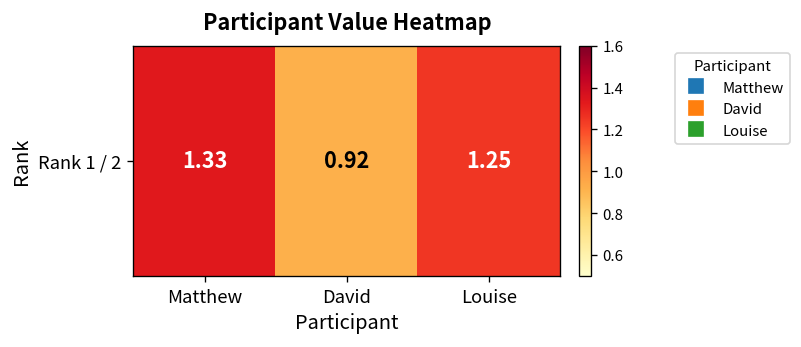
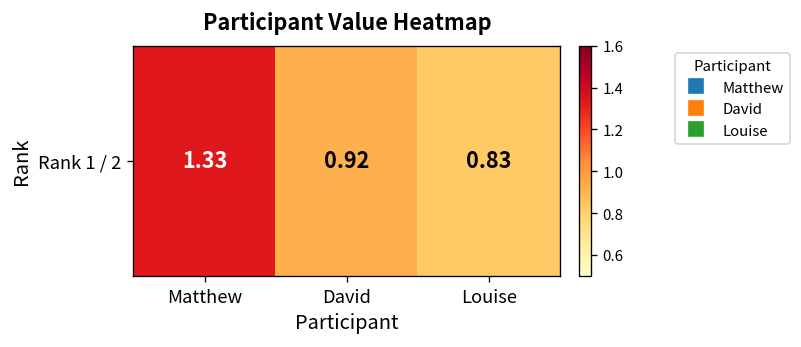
  {
    "Rank 1 / 2": {
      "Matthew": 1.33,
      "David": 0.92,
-     "Louise": 1.25
+     "Louise": 0.83
    }
  }
